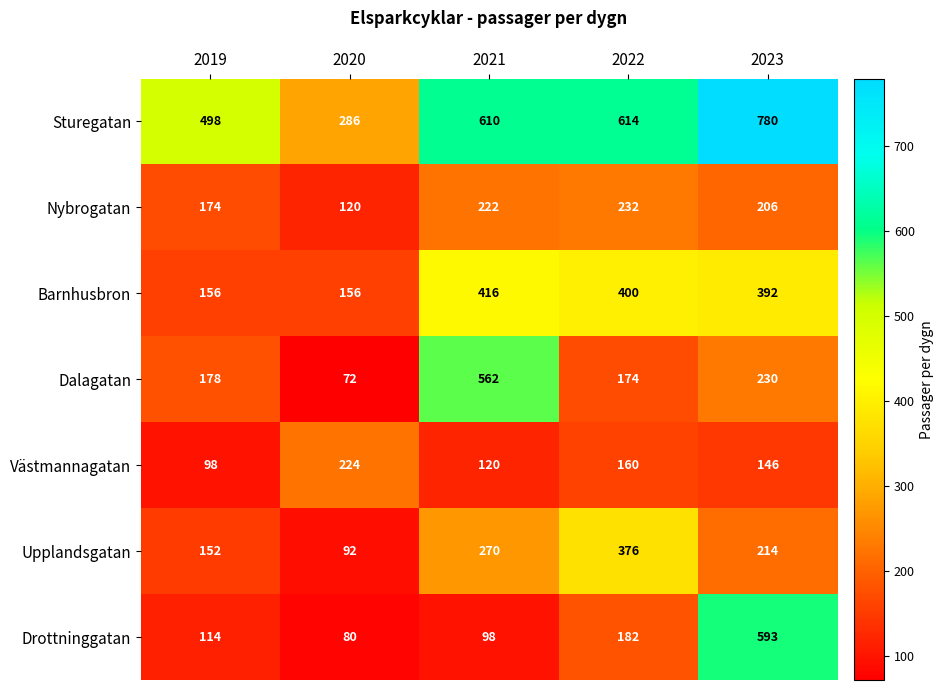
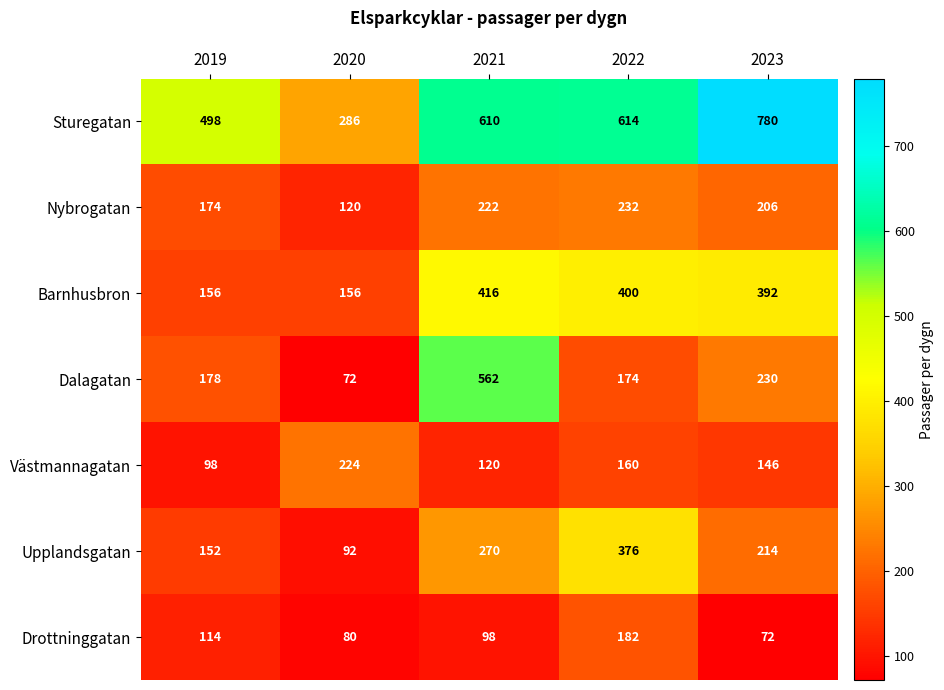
  {
    "Sturegatan": {
      "2019": 498,
      "2020": 286,
      "2021": 610,
      "2022": 614,
      "2023": 780
    },
    "Nybrogatan": {
      "2019": 174,
      "2020": 120,
      "2021": 222,
      "2022": 232,
      "2023": 206
    },
    "Barnhusbron": {
      "2019": 156,
      "2020": 156,
      "2021": 416,
      "2022": 400,
      "2023": 392
    },
    "Dalagatan": {
      "2019": 178,
      "2020": 72,
      "2021": 562,
      "2022": 174,
      "2023": 230
    },
    "Västmannagatan": {
      "2019": 98,
      "2020": 224,
      "2021": 120,
      "2022": 160,
      "2023": 146
    },
    "Upplandsgatan": {
      "2019": 152,
      "2020": 92,
      "2021": 270,
      "2022": 376,
      "2023": 214
    },
    "Drottninggatan": {
      "2019": 114,
      "2020": 80,
      "2021": 98,
      "2022": 182,
-     "2023": 593
+     "2023": 72
    }
  }
